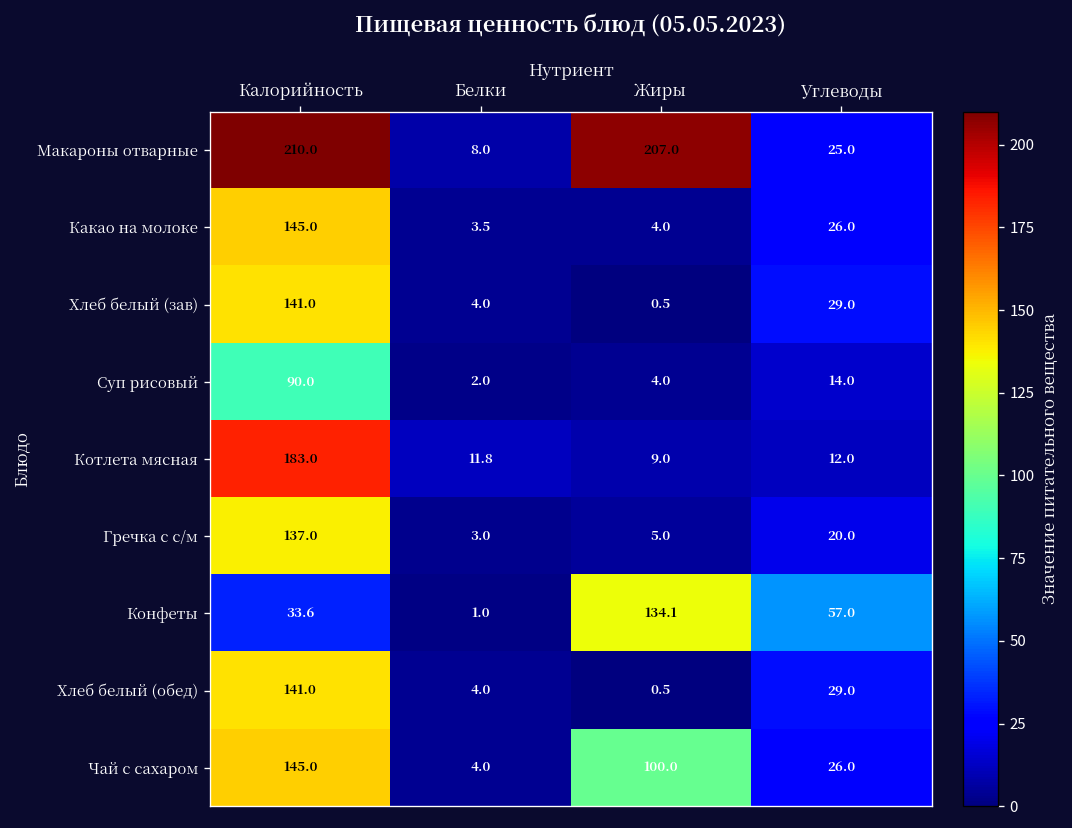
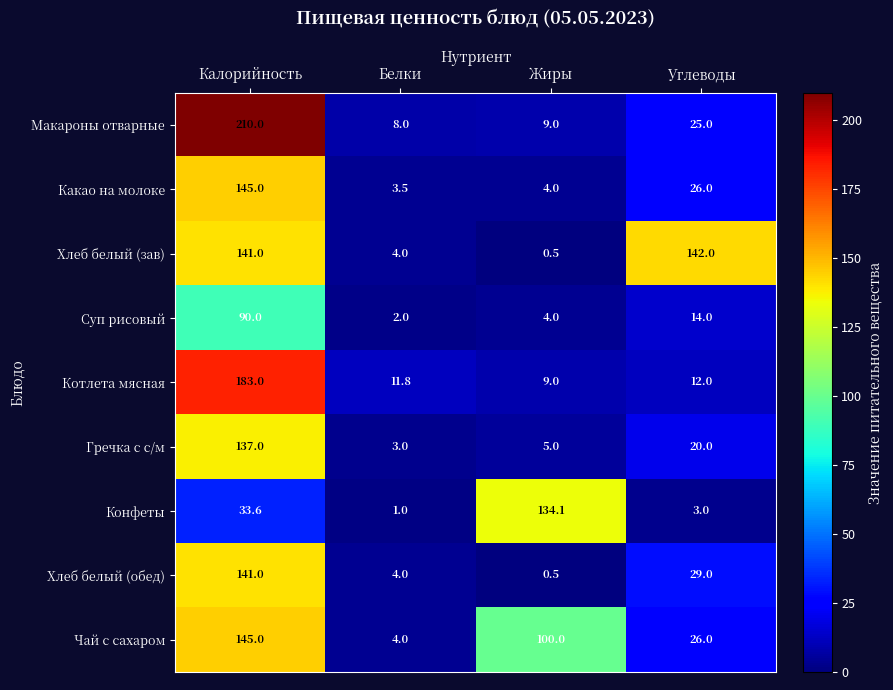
  {
    "Макароны отварные": {
      "Калорийность": 210.0,
      "Белки": 8.0,
-     "Жиры": 207.0,
+     "Жиры": 9.0,
      "Углеводы": 25.0
    },
    "Какао на молоке": {
      "Калорийность": 145.0,
      "Белки": 3.5,
      "Жиры": 4.0,
      "Углеводы": 26.0
    },
    "Хлеб белый (зав)": {
      "Калорийность": 141.0,
      "Белки": 4.0,
      "Жиры": 0.5,
-     "Углеводы": 29.0
+     "Углеводы": 142.0
    },
    "Суп рисовый": {
      "Калорийность": 90.0,
      "Белки": 2.0,
      "Жиры": 4.0,
      "Углеводы": 14.0
    },
    "Котлета мясная": {
      "Калорийность": 183.0,
      "Белки": 11.8,
      "Жиры": 9.0,
      "Углеводы": 12.0
    },
    "Гречка с с/м": {
      "Калорийность": 137.0,
      "Белки": 3.0,
      "Жиры": 5.0,
      "Углеводы": 20.0
    },
    "Конфеты": {
      "Калорийность": 33.6,
      "Белки": 1.0,
      "Жиры": 134.1,
-     "Углеводы": 57.0
+     "Углеводы": 3.0
    },
    "Хлеб белый (обед)": {
      "Калорийность": 141.0,
      "Белки": 4.0,
      "Жиры": 0.5,
      "Углеводы": 29.0
    },
    "Чай с сахаром": {
      "Калорийность": 145.0,
      "Белки": 4.0,
      "Жиры": 100.0,
      "Углеводы": 26.0
    }
  }
